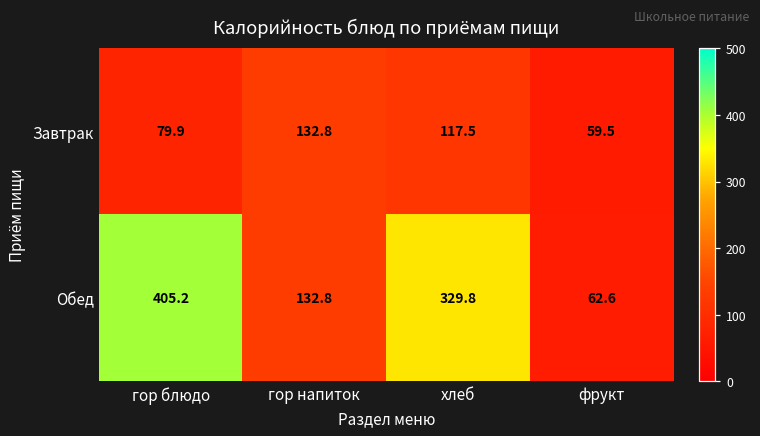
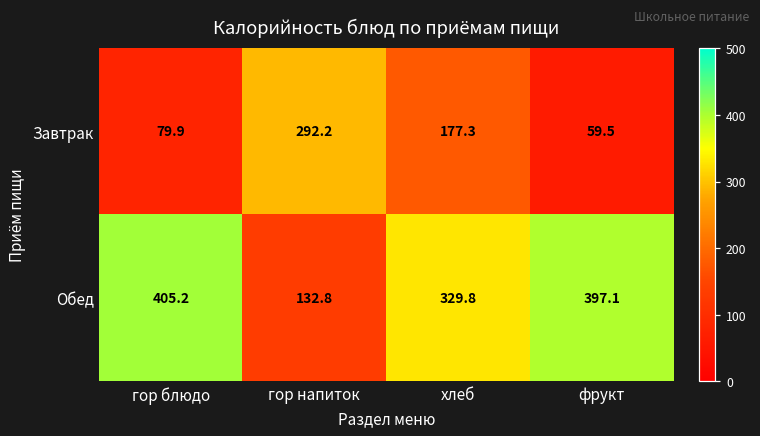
  {
    "Завтрак": {
      "гор блюдо": 79.9,
-     "гор напиток": 132.8,
-     "хлеб": 117.5,
+     "гор напиток": 292.2,
+     "хлеб": 177.3,
      "фрукт": 59.5
    },
    "Обед": {
      "гор блюдо": 405.2,
      "гор напиток": 132.8,
      "хлеб": 329.8,
-     "фрукт": 62.6
+     "фрукт": 397.1
    }
  }
